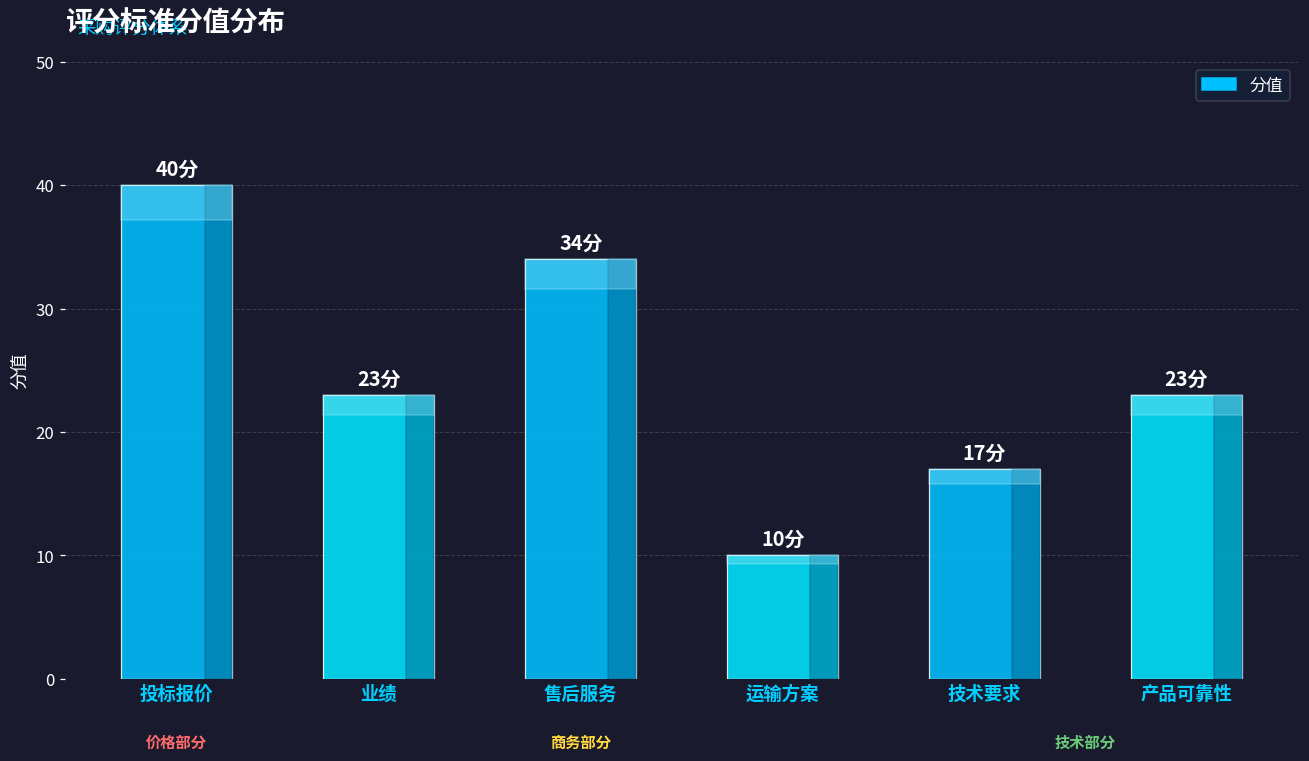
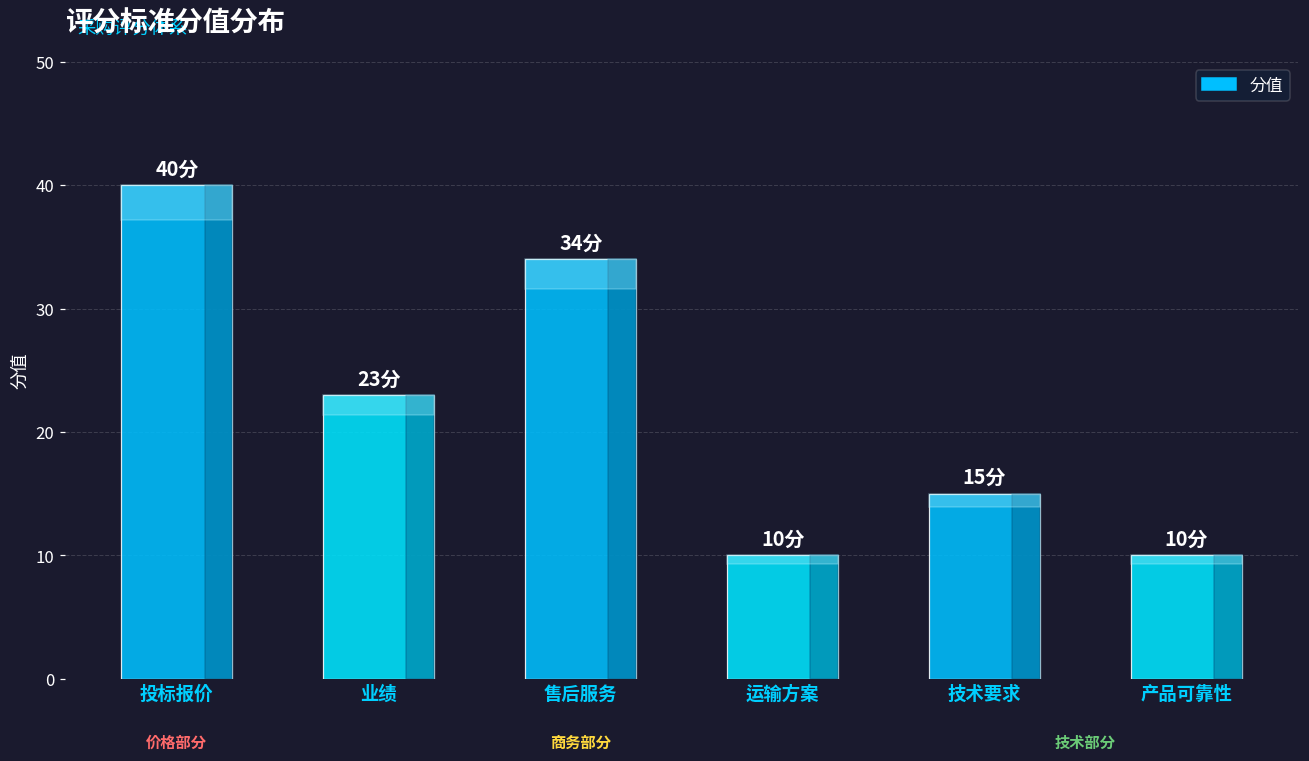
  {
    "投标报价": "40分",
    "业绩": "23分",
    "售后服务": "34分",
    "运输方案": "10分",
-   "技术要求": "17分",
-   "产品可靠性": "23分"
+   "技术要求": "15分",
+   "产品可靠性": "10分"
  }
